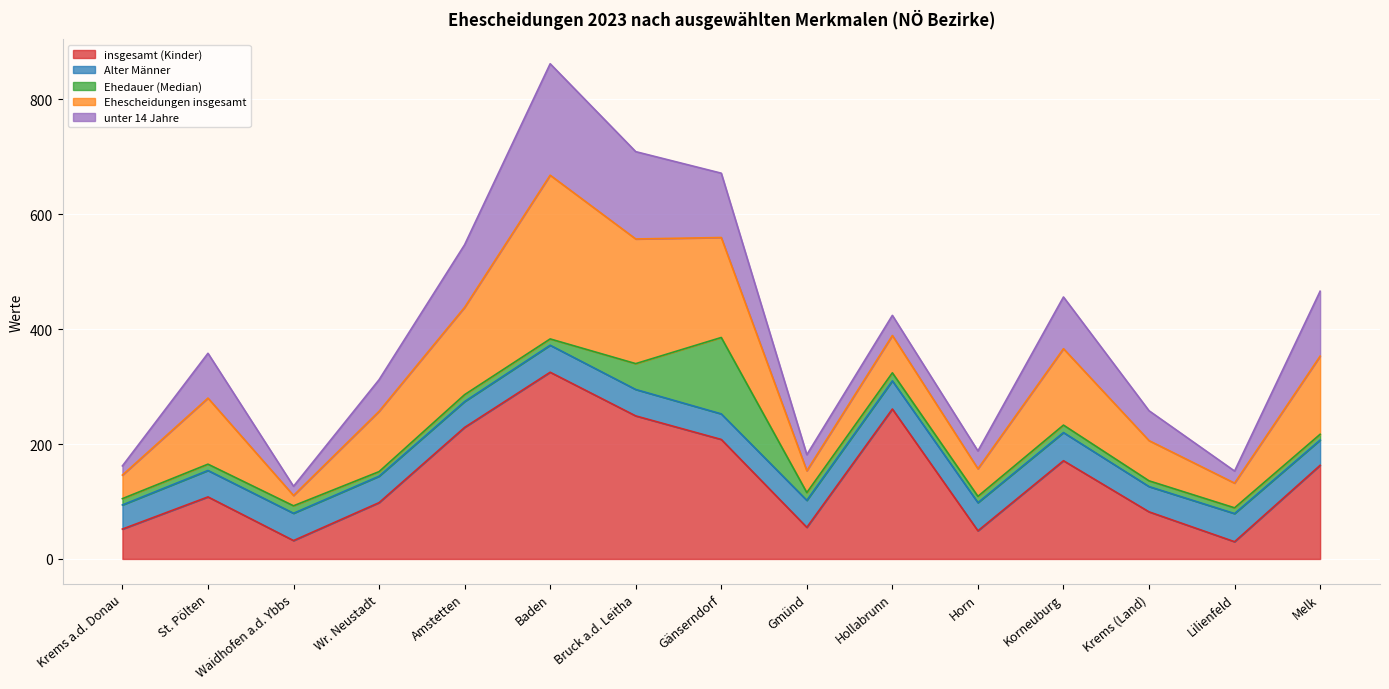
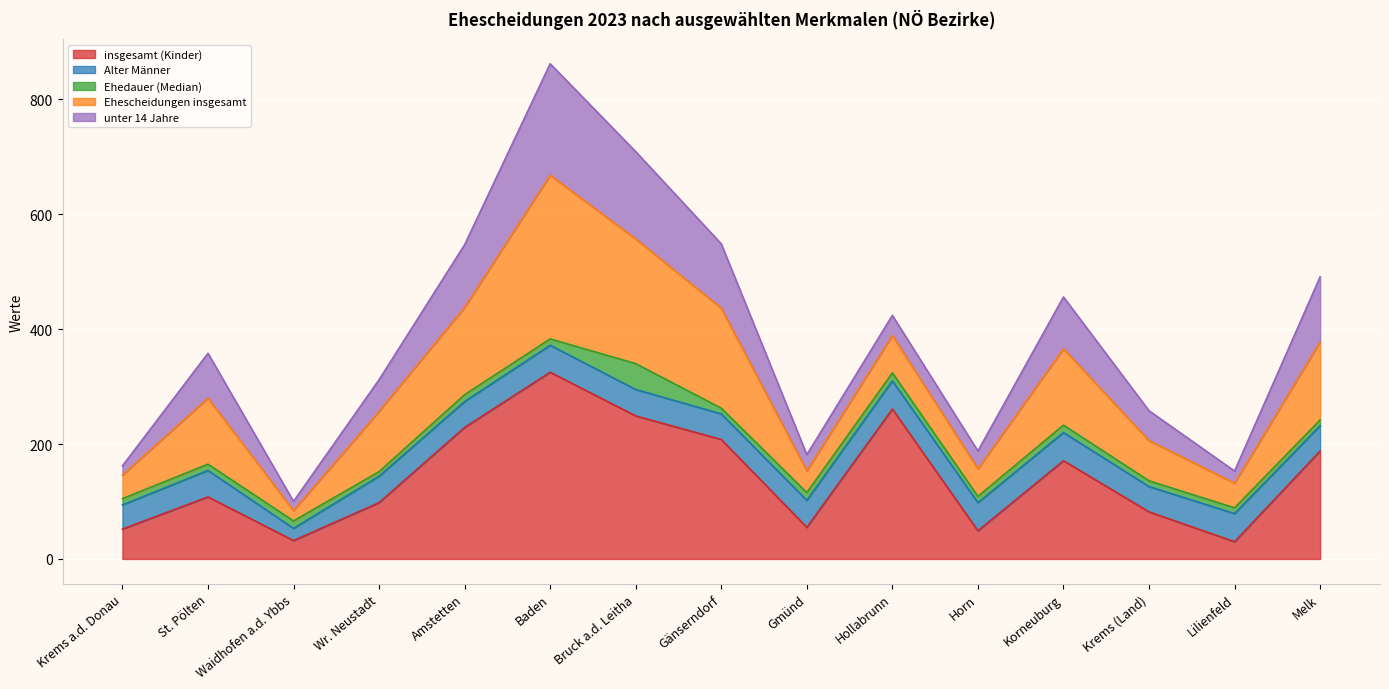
  {
    "insgesamt (Kinder)": {
      "Krems a.d. Donau": 50,
      "St. Pölten": 110,
      "Waidhofen a.d. Ybbs": 30,
      "Wr. Neustadt": 100,
      "Amstetten": 230,
      "Baden": 330,
      "Bruck a.d. Leitha": 250,
      "Gänserndorf": 210,
      "Gmünd": 60,
      "Hollabrunn": 260,
      "Horn": 50,
      "Korneuburg": 170,
      "Krems (Land)": 80,
      "Lilienfeld": 30,
-     "Melk": 160
+     "Melk": 190
    },
    "Alter Männer": {
      "Krems a.d. Donau": 40,
      "St. Pölten": 50,
-     "Waidhofen a.d. Ybbs": 50,
+     "Waidhofen a.d. Ybbs": 20,
      "Wr. Neustadt": 50,
      "Amstetten": 50,
      "Baden": 50,
      "Bruck a.d. Leitha": 50,
      "Gänserndorf": 40,
      "Gmünd": 50,
      "Hollabrunn": 50,
      "Horn": 50,
      "Korneuburg": 50,
      "Krems (Land)": 40,
      "Lilienfeld": 50,
      "Melk": 40
    },
    "Ehedauer (Median)": {
      "Krems a.d. Donau": 10,
      "St. Pölten": 10,
      "Waidhofen a.d. Ybbs": 10,
      "Wr. Neustadt": 10,
      "Amstetten": 10,
      "Baden": 10,
      "Bruck a.d. Leitha": 50,
-     "Gänserndorf": 130,
+     "Gänserndorf": 10,
      "Gmünd": 10,
      "Hollabrunn": 10,
      "Horn": 10,
      "Korneuburg": 10,
      "Krems (Land)": 10,
      "Lilienfeld": 10,
      "Melk": 10
    },
    "Ehescheidungen insgesamt": {
      "Krems a.d. Donau": 40,
      "St. Pölten": 120,
      "Waidhofen a.d. Ybbs": 20,
      "Wr. Neustadt": 110,
      "Amstetten": 150,
      "Baden": 290,
      "Bruck a.d. Leitha": 220,
      "Gänserndorf": 170,
      "Gmünd": 40,
      "Hollabrunn": 70,
      "Horn": 50,
      "Korneuburg": 130,
      "Krems (Land)": 70,
      "Lilienfeld": 40,
      "Melk": 140
    },
    "unter 14 Jahre": {
      "Krems a.d. Donau": 20,
      "St. Pölten": 80,
      "Waidhofen a.d. Ybbs": 20,
      "Wr. Neustadt": 60,
      "Amstetten": 110,
      "Baden": 190,
      "Bruck a.d. Leitha": 150,
      "Gänserndorf": 110,
      "Gmünd": 30,
      "Hollabrunn": 40,
      "Horn": 30,
      "Korneuburg": 90,
      "Krems (Land)": 50,
      "Lilienfeld": 20,
      "Melk": 110
    }
  }
